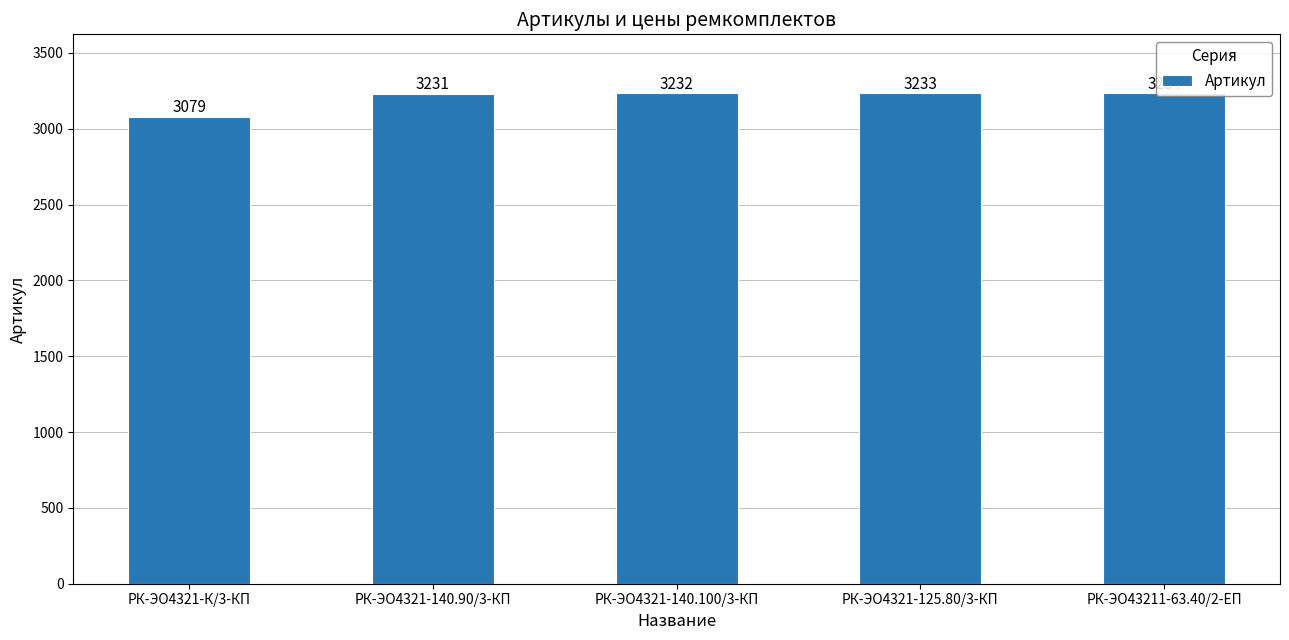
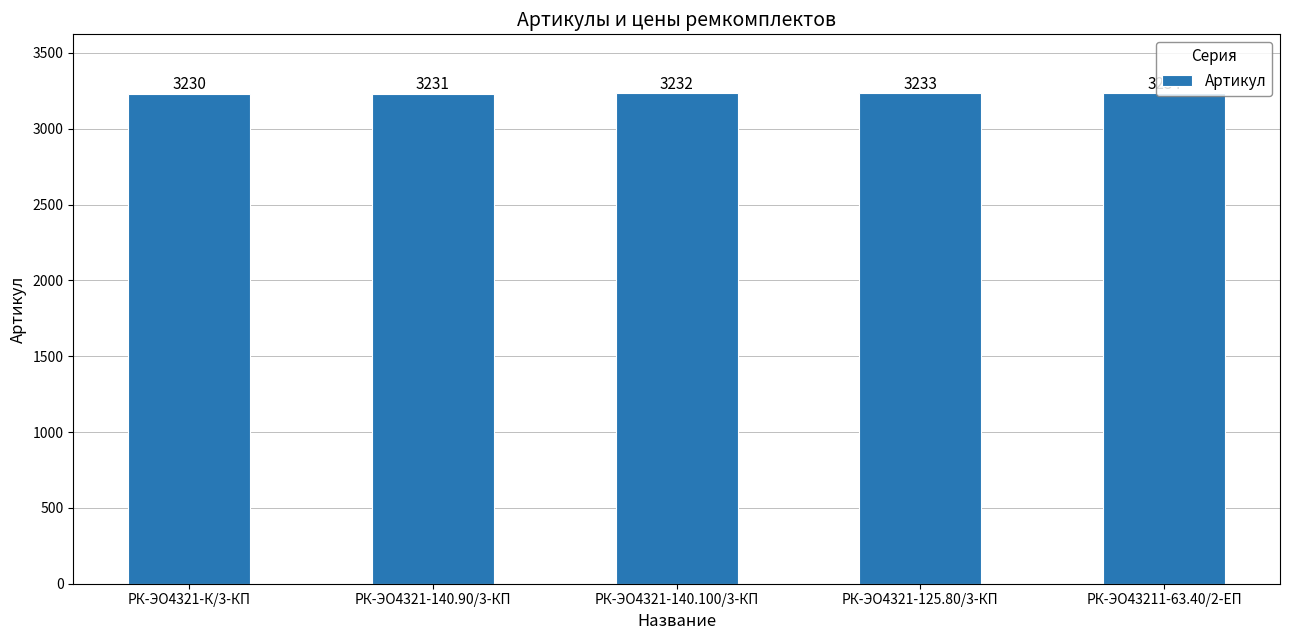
  {
-   "РК-ЭО4321-К/3-КП": 3079,
+   "РК-ЭО4321-К/3-КП": 3230,
    "РК-ЭО4321-140.90/3-КП": 3231,
    "РК-ЭО4321-140.100/3-КП": 3232,
    "РК-ЭО4321-125.80/3-КП": 3233
  }
